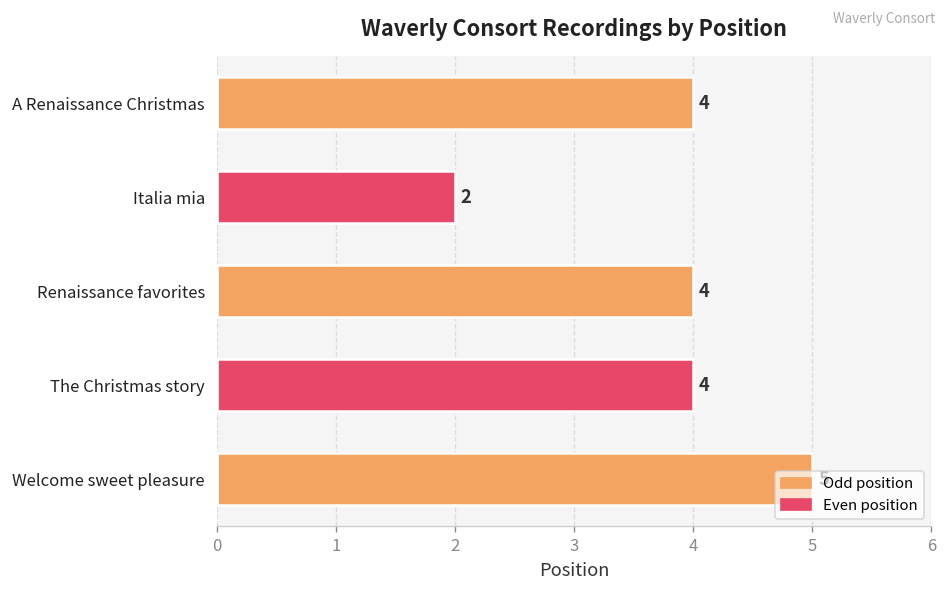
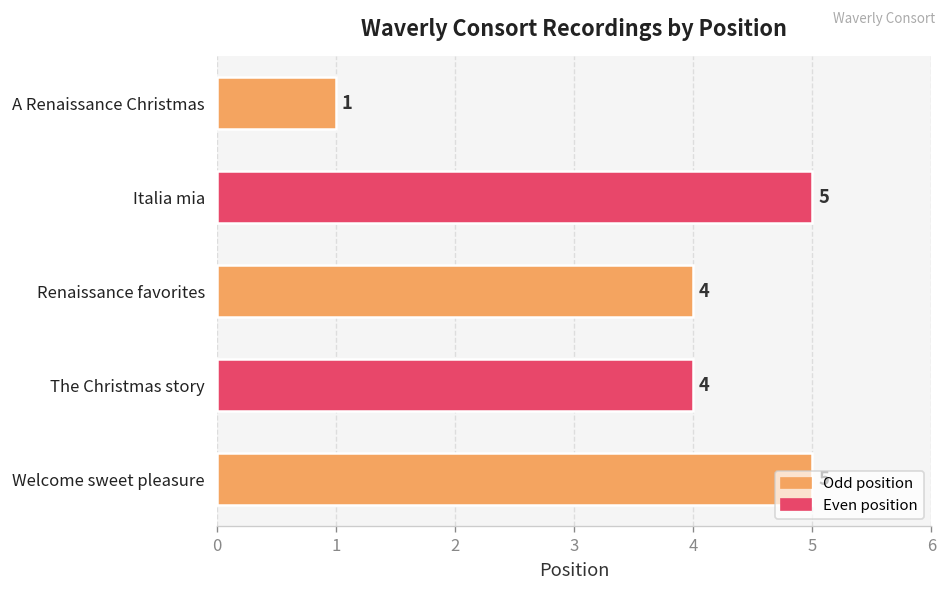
  {
-   "A Renaissance Christmas": 4,
-   "Italia mia": 2,
+   "A Renaissance Christmas": 1,
+   "Italia mia": 5,
    "Renaissance favorites": 4,
    "The Christmas story": 4
  }
